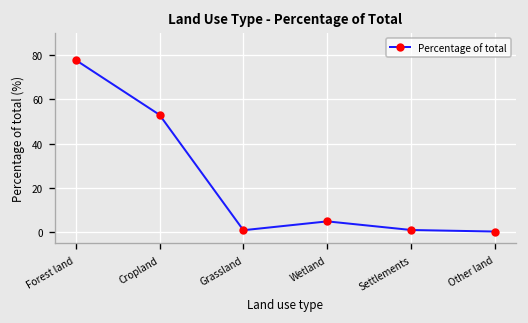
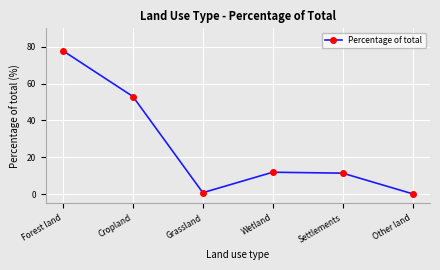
  {
    "Forest land": 78,
    "Cropland": 53,
    "Grassland": 1,
-   "Wetland": 5,
-   "Settlements": 1,
+   "Wetland": 12,
+   "Settlements": 11,
    "Other land": 0
  }
